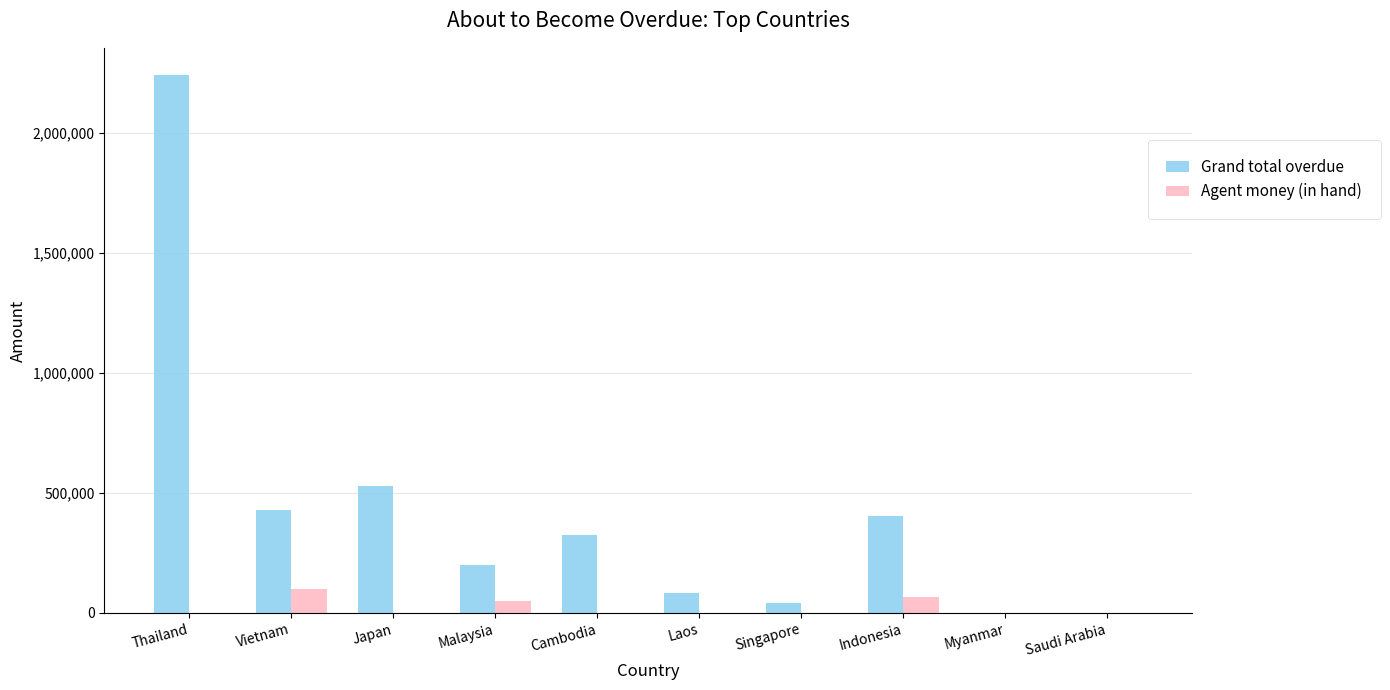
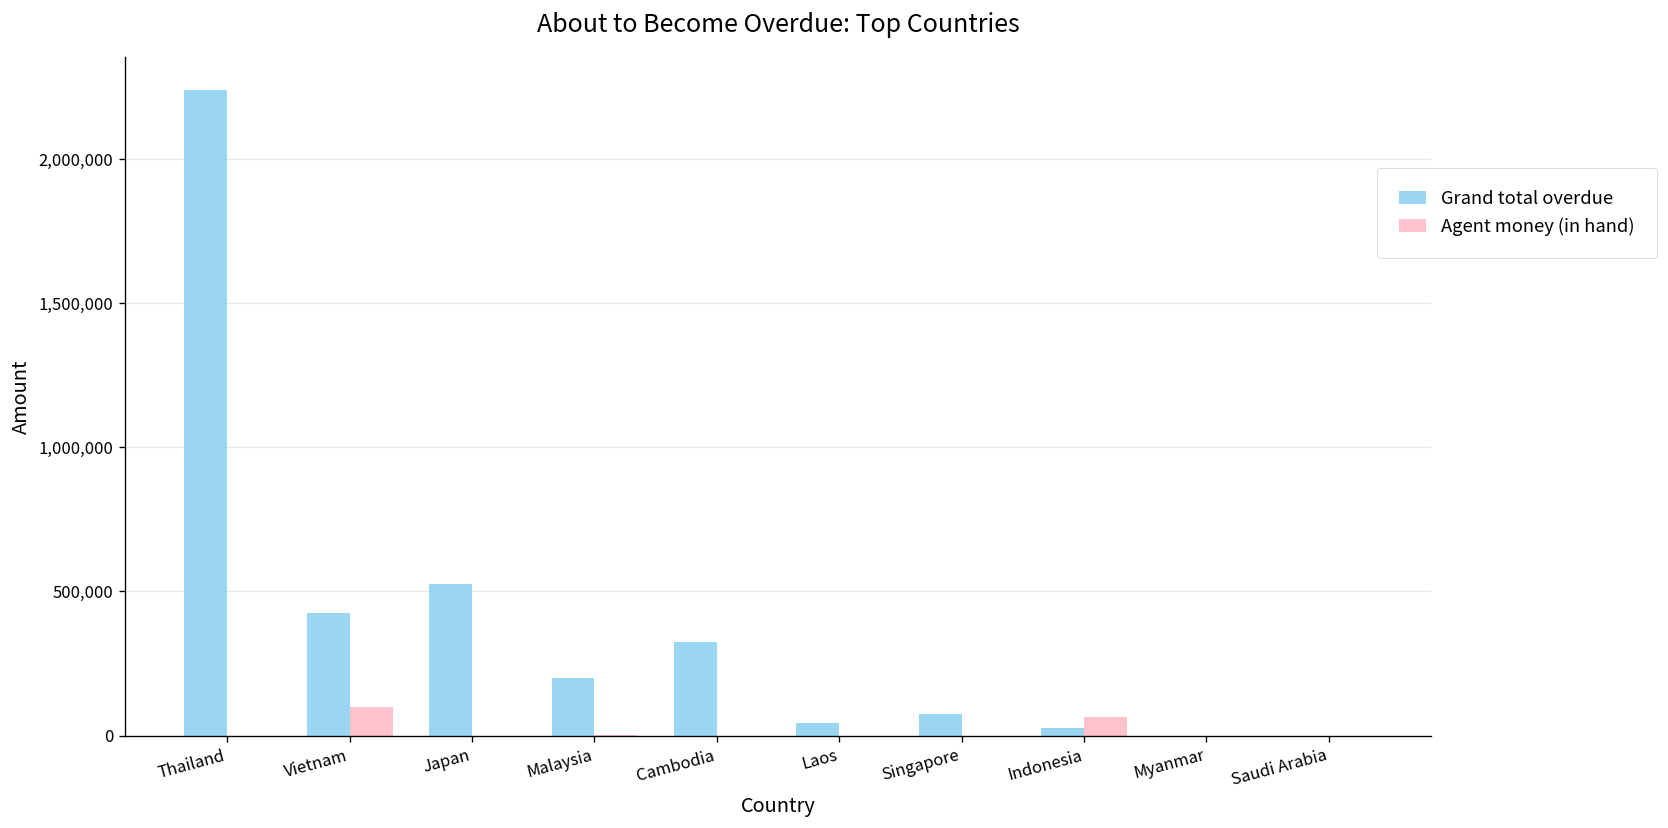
  {
    "Grand total overdue": {
      "Thailand": "2,240,000",
      "Vietnam": "430,000",
      "Japan": "530,000",
      "Malaysia": "200,000",
      "Cambodia": "330,000",
-     "Laos": "80,000",
-     "Singapore": "40,000",
-     "Indonesia": "400,000",
+     "Laos": "40,000",
+     "Singapore": "70,000",
+     "Indonesia": "30,000",
      "Myanmar": "0",
      "Saudi Arabia": "0"
    },
    "Agent money (in hand)": {
      "Thailand": "0",
      "Vietnam": "100,000",
      "Japan": "0",
-     "Malaysia": "50,000",
+     "Malaysia": "0",
      "Cambodia": "0",
      "Laos": "0",
      "Singapore": "0",
      "Indonesia": "60,000",
      "Myanmar": "0",
      "Saudi Arabia": "0"
    }
  }
